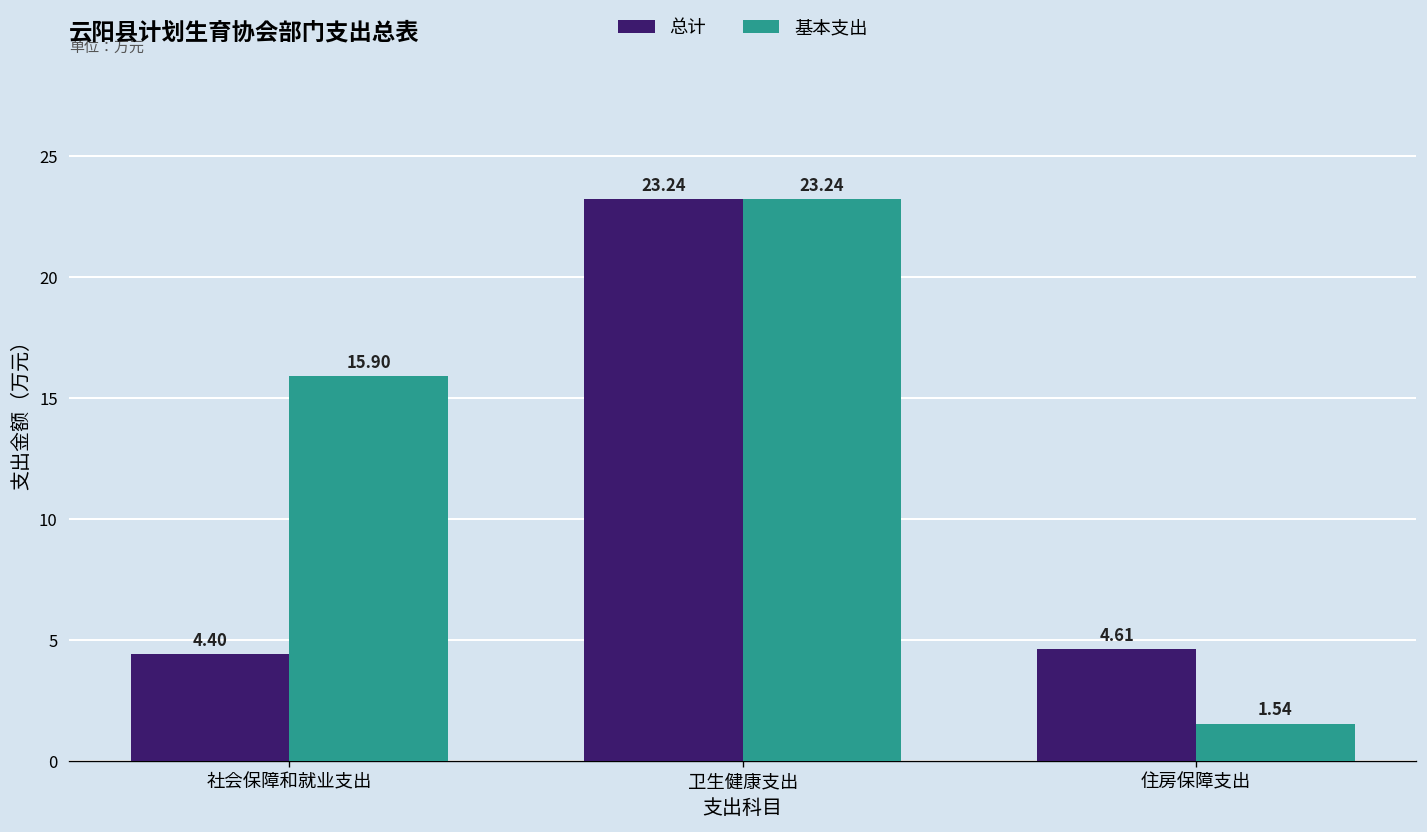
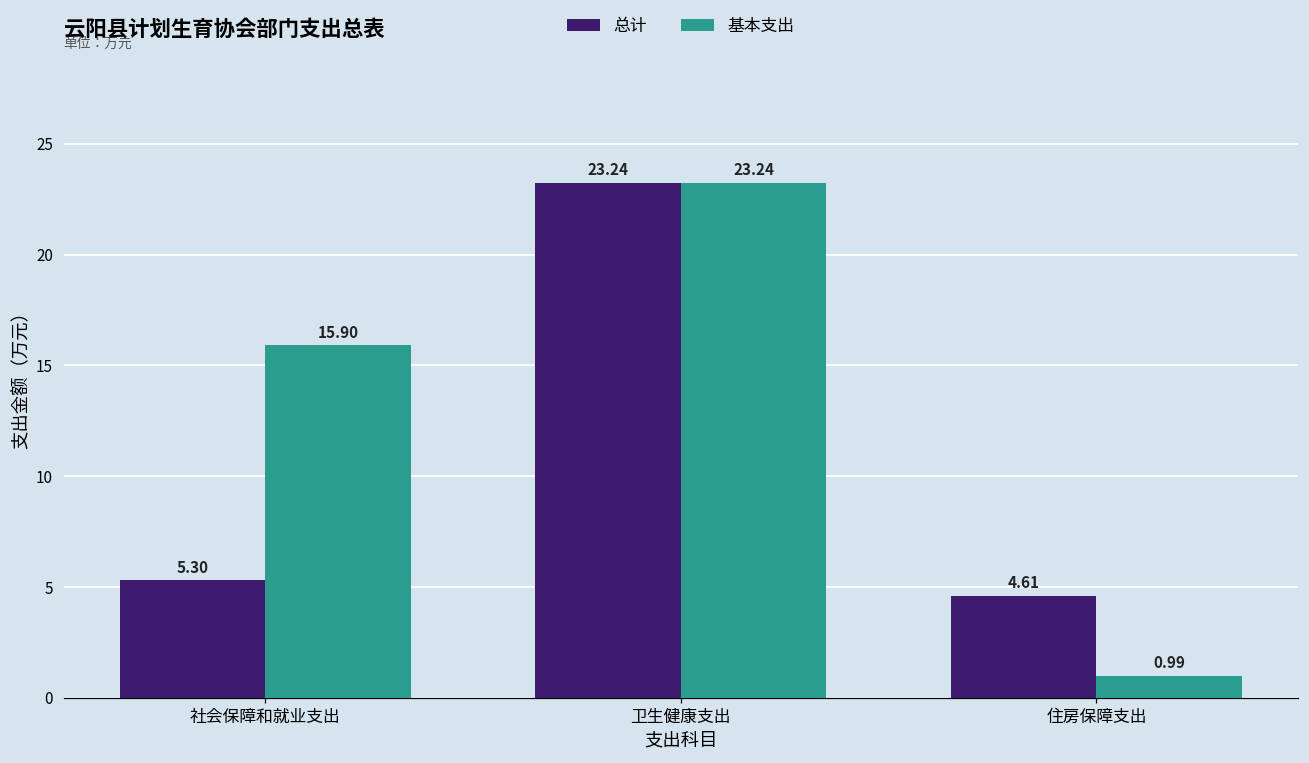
  {
    "总计": {
-     "社会保障和就业支出": 4.40,
+     "社会保障和就业支出": 5.30,
      "卫生健康支出": 23.24,
      "住房保障支出": 4.61
    },
    "基本支出": {
      "社会保障和就业支出": 15.90,
      "卫生健康支出": 23.24,
-     "住房保障支出": 1.54
+     "住房保障支出": 0.99
    }
  }
